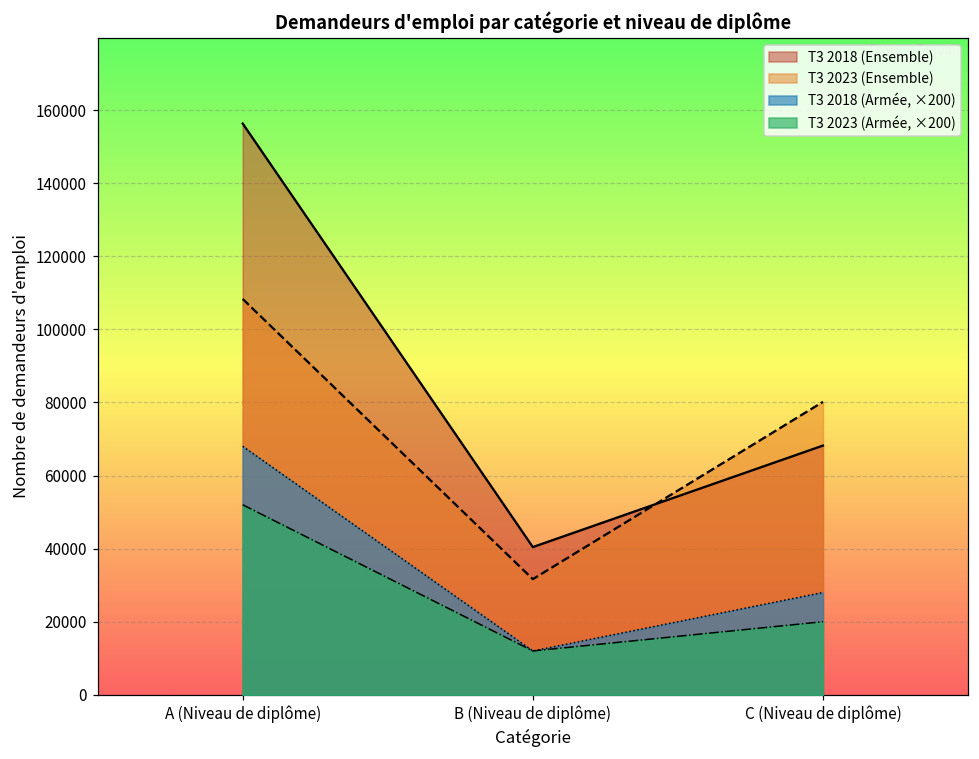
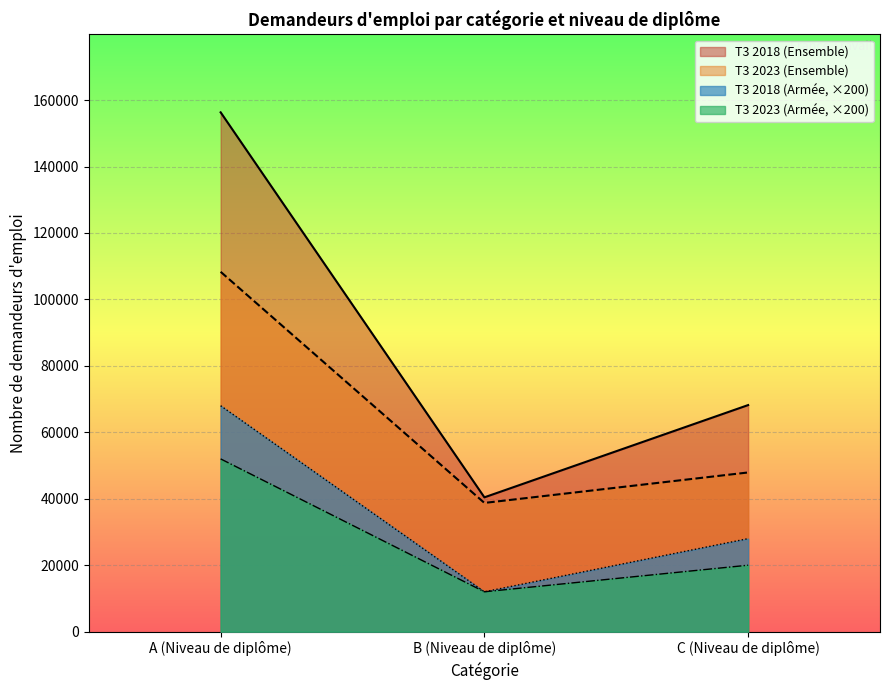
  {
    "T3 2018 (Ensemble)": {
      "A (Niveau de diplôme)": 156000,
      "B (Niveau de diplôme)": 40000,
      "C (Niveau de diplôme)": 68000
    },
    "T3 2023 (Ensemble)": {
      "A (Niveau de diplôme)": 108000,
-     "B (Niveau de diplôme)": 32000,
-     "C (Niveau de diplôme)": 80000
+     "B (Niveau de diplôme)": 39000,
+     "C (Niveau de diplôme)": 48000
    },
    "T3 2018 (Armée, ×200)": {
      "A (Niveau de diplôme)": 68000,
      "C (Niveau de diplôme)": 28000
    },
    "T3 2023 (Armée, ×200)": {
      "A (Niveau de diplôme)": 52000,
      "C (Niveau de diplôme)": 20000
    }
  }
